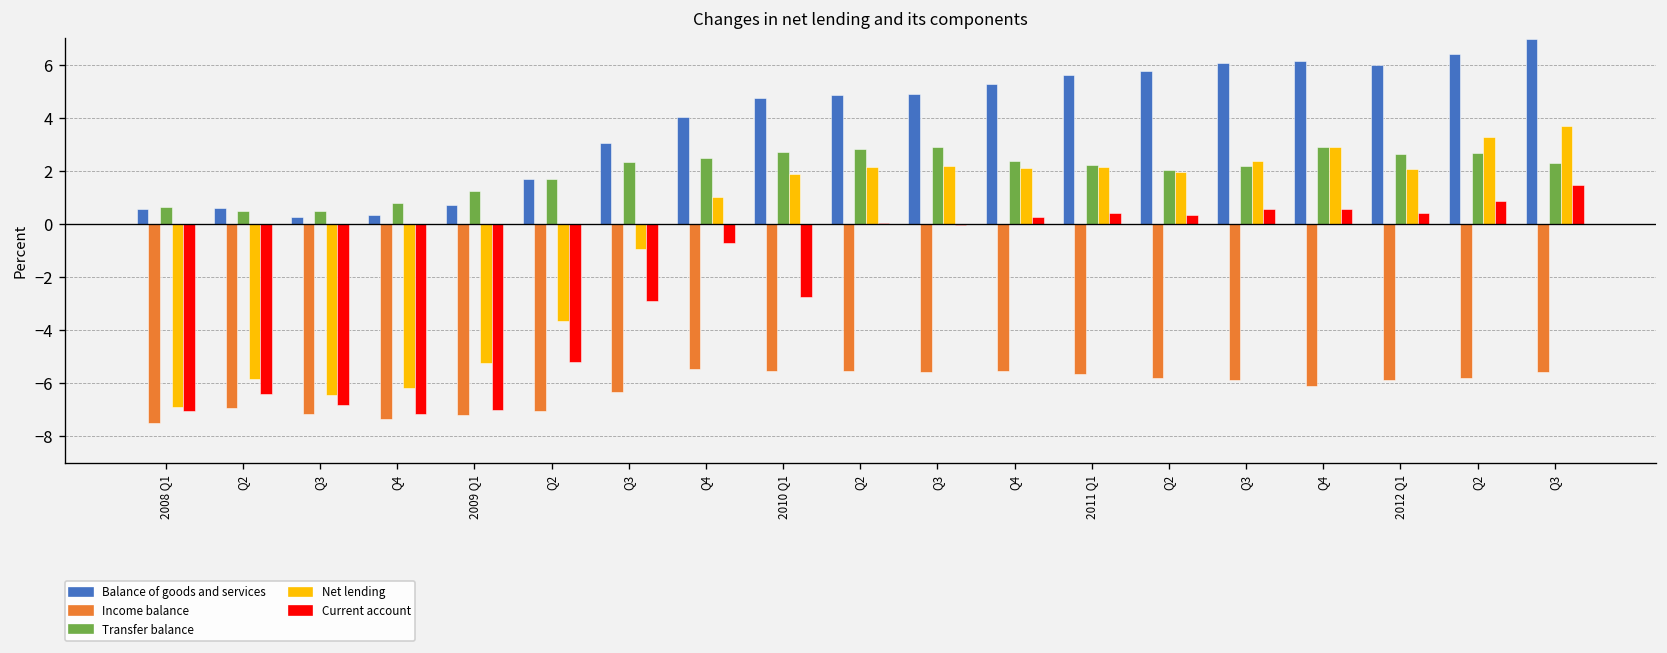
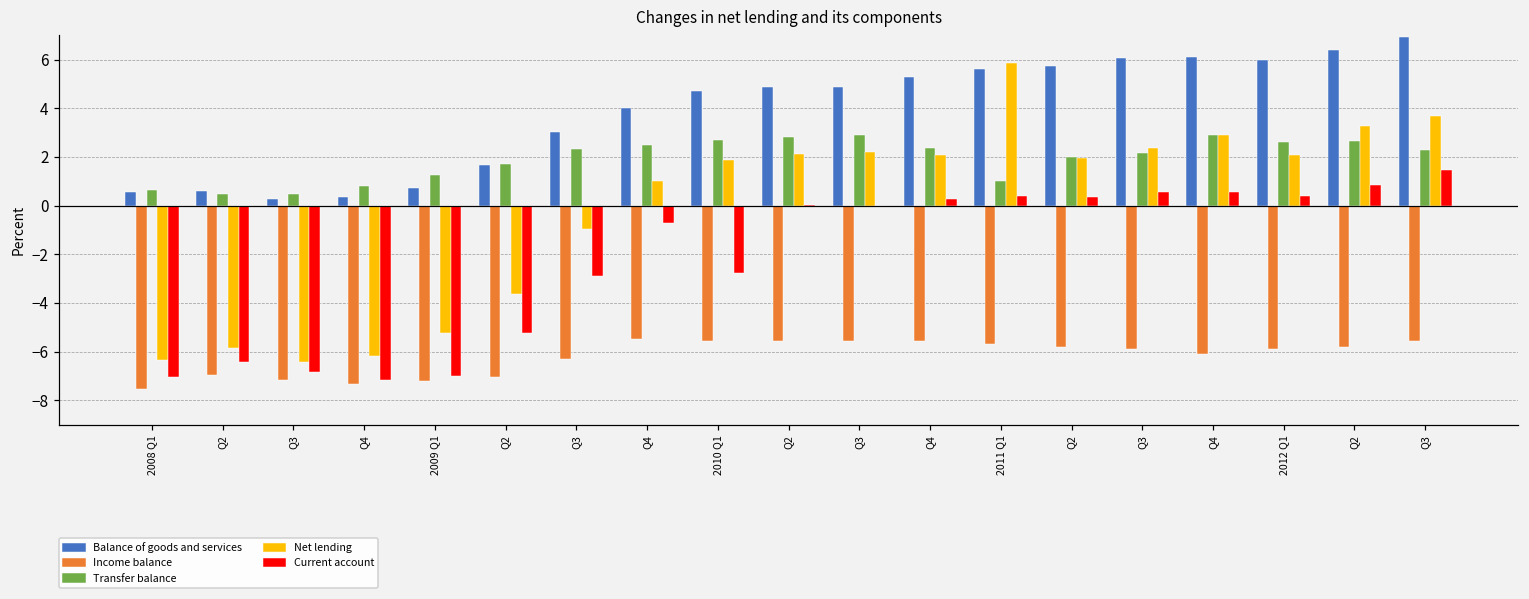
  {
    "Balance of goods and services": {
      "2008 Q1": 0.5,
      "2009 Q1": 0.7,
      "2010 Q1": 4.7,
      "2011 Q1": 5.6,
      "2012 Q1": 6.0
    },
    "Income balance": {
      "2008 Q1": -7.5,
      "2009 Q1": -7.2,
      "2010 Q1": -5.6,
      "2011 Q1": -5.7,
      "2012 Q1": -5.9
    },
    "Transfer balance": {
      "2008 Q1": 0.6,
      "2009 Q1": 1.3,
      "2010 Q1": 2.7,
-     "2011 Q1": 2.2,
+     "2011 Q1": 1.0,
      "2012 Q1": 2.6
    },
    "Net lending": {
-     "2008 Q1": -6.9,
+     "2008 Q1": -6.4,
      "2009 Q1": -5.2,
      "2010 Q1": 1.9,
-     "2011 Q1": 2.2,
+     "2011 Q1": 5.9,
      "2012 Q1": 2.1
    },
    "Current account": {
      "2008 Q1": -7.1,
      "2009 Q1": -7.0,
      "2010 Q1": -2.8,
      "2011 Q1": 0.4,
      "2012 Q1": 0.4
    }
  }
